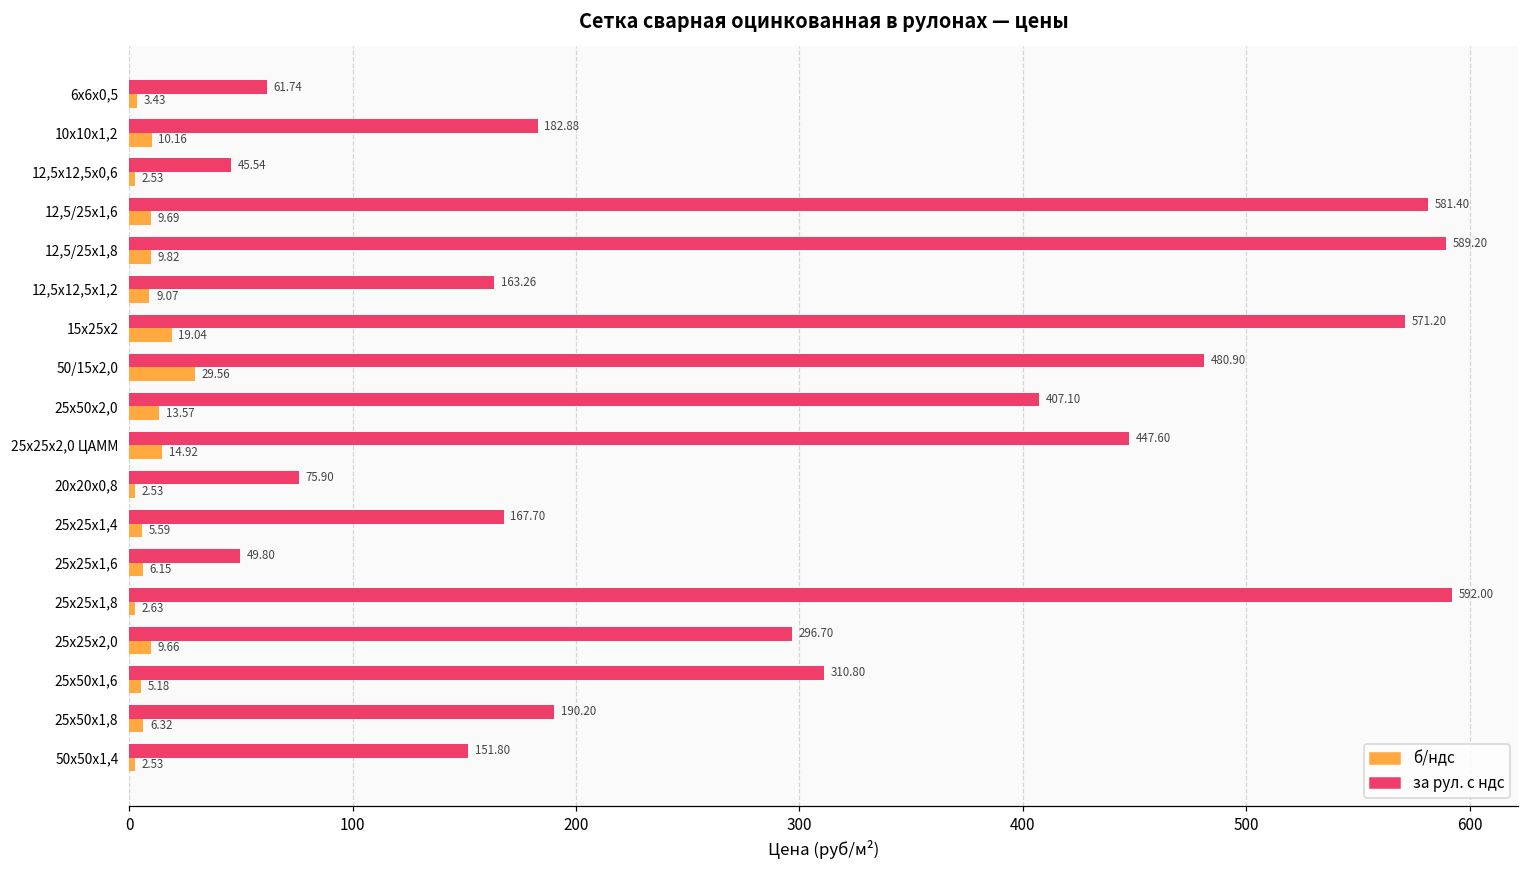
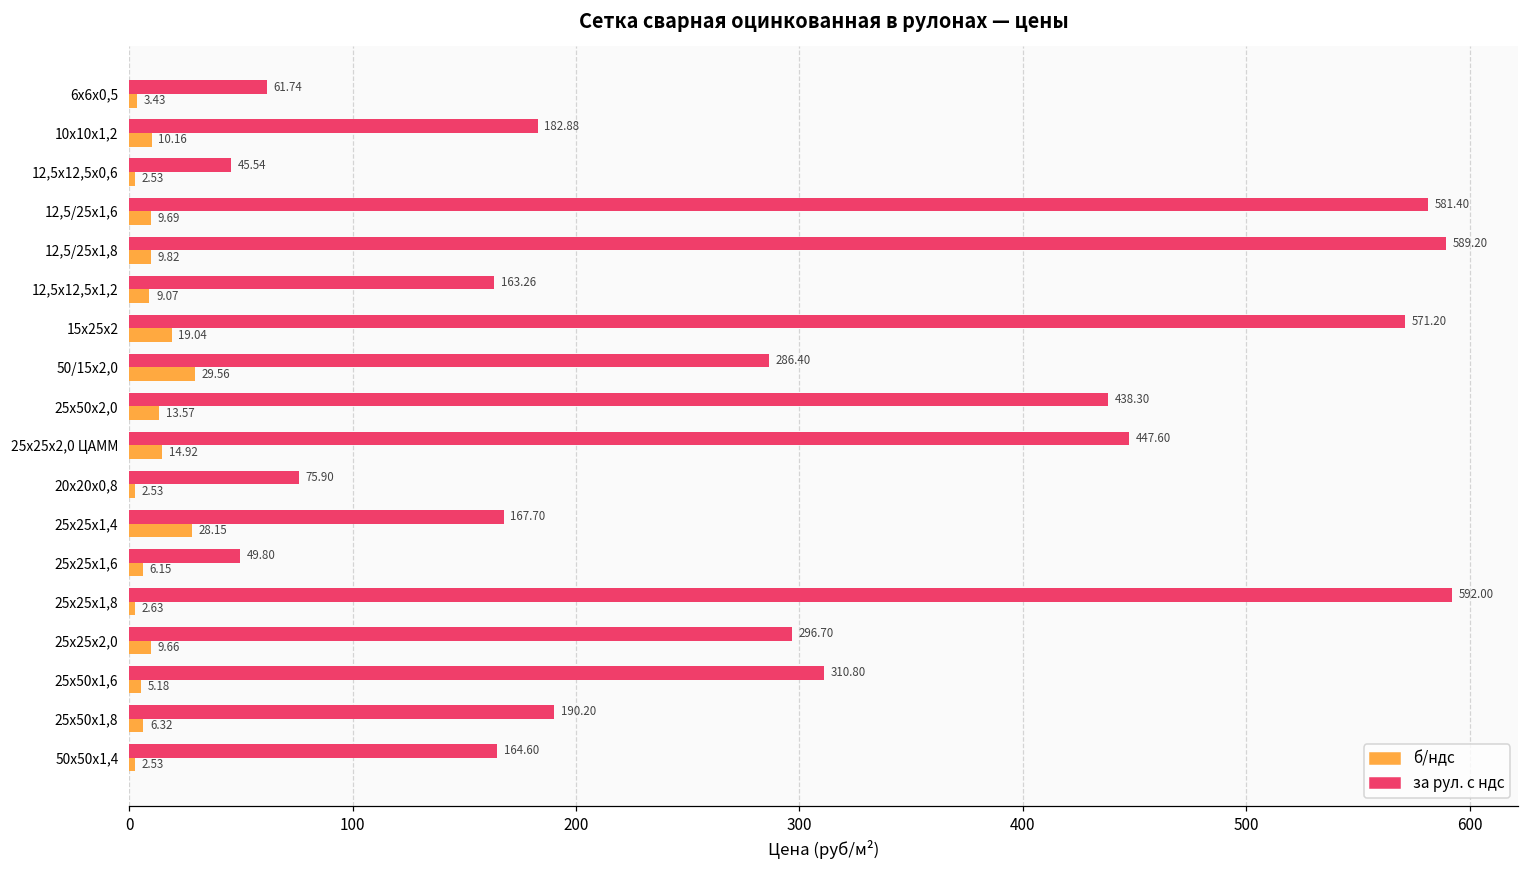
  {
    "б/ндс": {
      "6х6х0,5": 3.43,
      "10х10х1,2": 10.16,
      "12,5х12,5х0,6": 2.53,
      "12,5/25х1,6": 9.69,
      "12,5/25х1,8": 9.82,
      "12,5х12,5х1,2": 9.07,
      "15х25х2": 19.04,
      "50/15х2,0": 29.56,
      "25х50х2,0": 13.57,
      "25х25х2,0 ЦАММ": 14.92,
      "20х20х0,8": 2.53,
-     "25х25х1,4": 5.59,
+     "25х25х1,4": 28.15,
      "25х25х1,6": 6.15,
      "25х25х1,8": 2.63,
      "25х25х2,0": 9.66,
      "25х50х1,6": 5.18,
      "25х50х1,8": 6.32,
      "50х50х1,4": 2.53
    },
    "за рул. с ндс": {
      "6х6х0,5": 61.74,
      "10х10х1,2": 182.88,
      "12,5х12,5х0,6": 45.54,
      "12,5/25х1,6": 581.40,
      "12,5/25х1,8": 589.20,
      "12,5х12,5х1,2": 163.26,
      "15х25х2": 571.20,
-     "50/15х2,0": 480.90,
-     "25х50х2,0": 407.10,
+     "50/15х2,0": 286.40,
+     "25х50х2,0": 438.30,
      "25х25х2,0 ЦАММ": 447.60,
      "20х20х0,8": 75.90,
      "25х25х1,4": 167.70,
      "25х25х1,6": 49.80,
      "25х25х1,8": 592.00,
      "25х25х2,0": 296.70,
      "25х50х1,6": 310.80,
      "25х50х1,8": 190.20,
-     "50х50х1,4": 151.80
+     "50х50х1,4": 164.60
    }
  }
